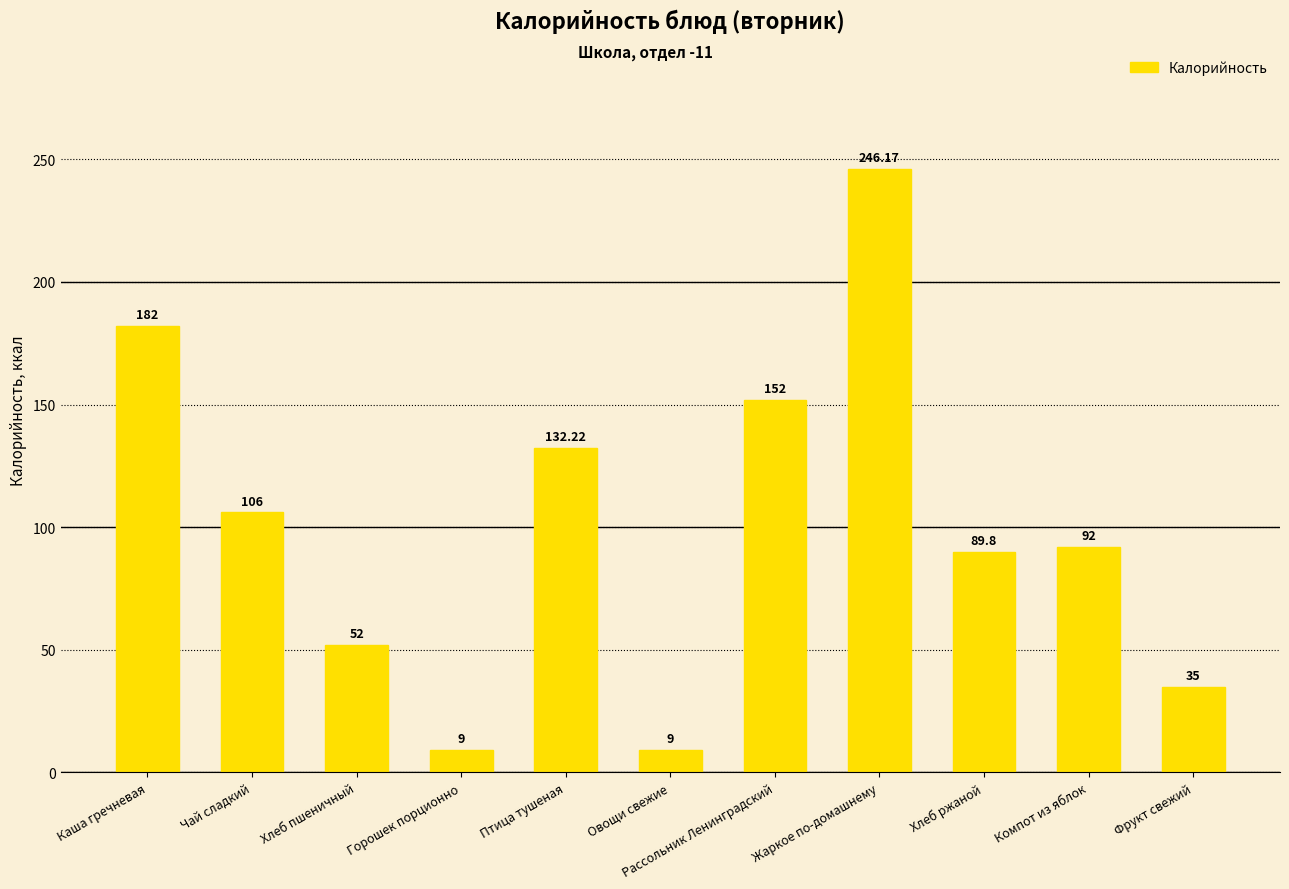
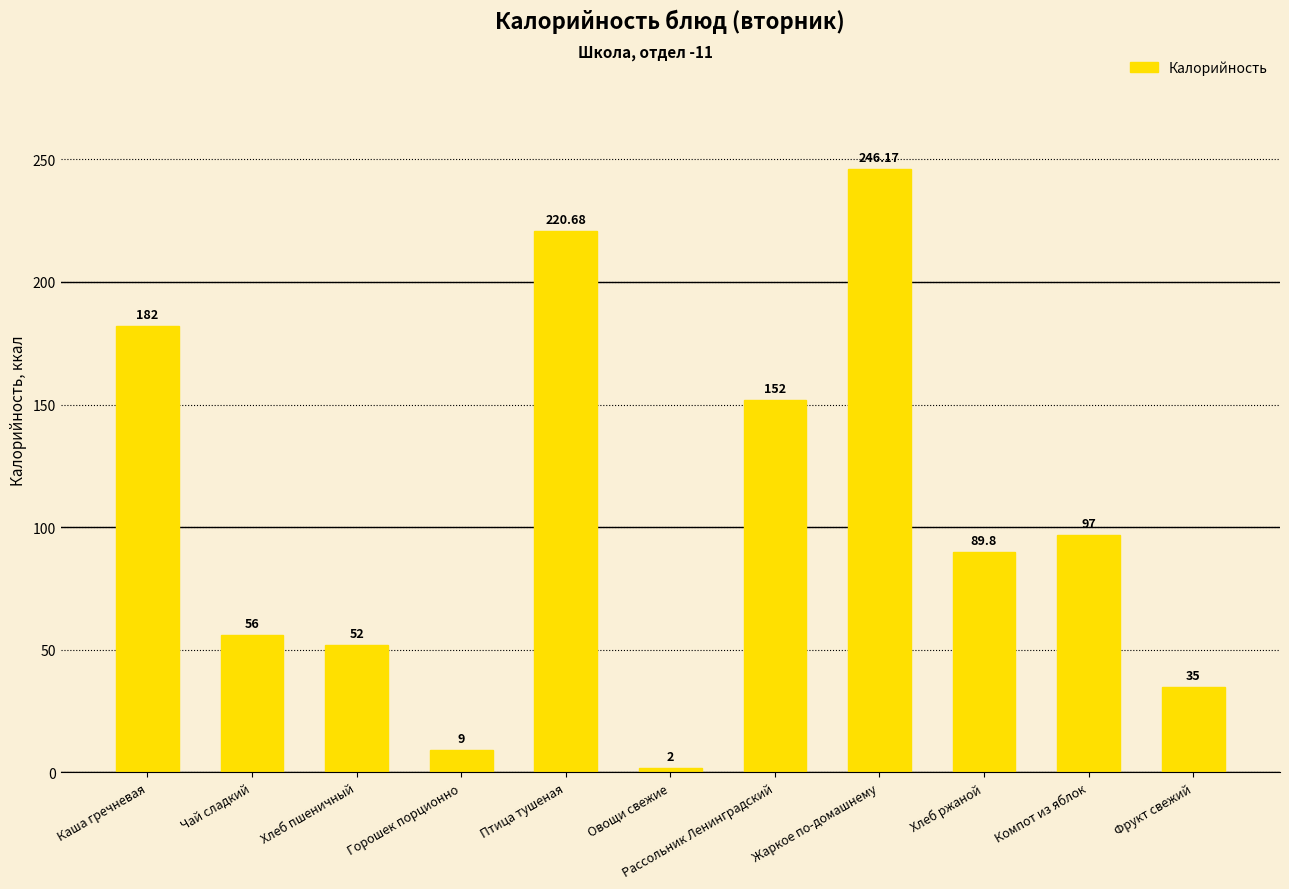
  {
    "Каша гречневая": 182,
-   "Чай сладкий": 106,
+   "Чай сладкий": 56,
    "Хлеб пшеничный": 52,
    "Горошек порционно": 9,
-   "Птица тушеная": 132.22,
-   "Овощи свежие": 9,
+   "Птица тушеная": 220.68,
+   "Овощи свежие": 2,
    "Рассольник Ленинградский": 152,
    "Жаркое по-домашнему": 246.17,
    "Хлеб ржаной": 89.8,
-   "Компот из яблок": 92,
+   "Компот из яблок": 97,
    "Фрукт свежий": 35
  }
